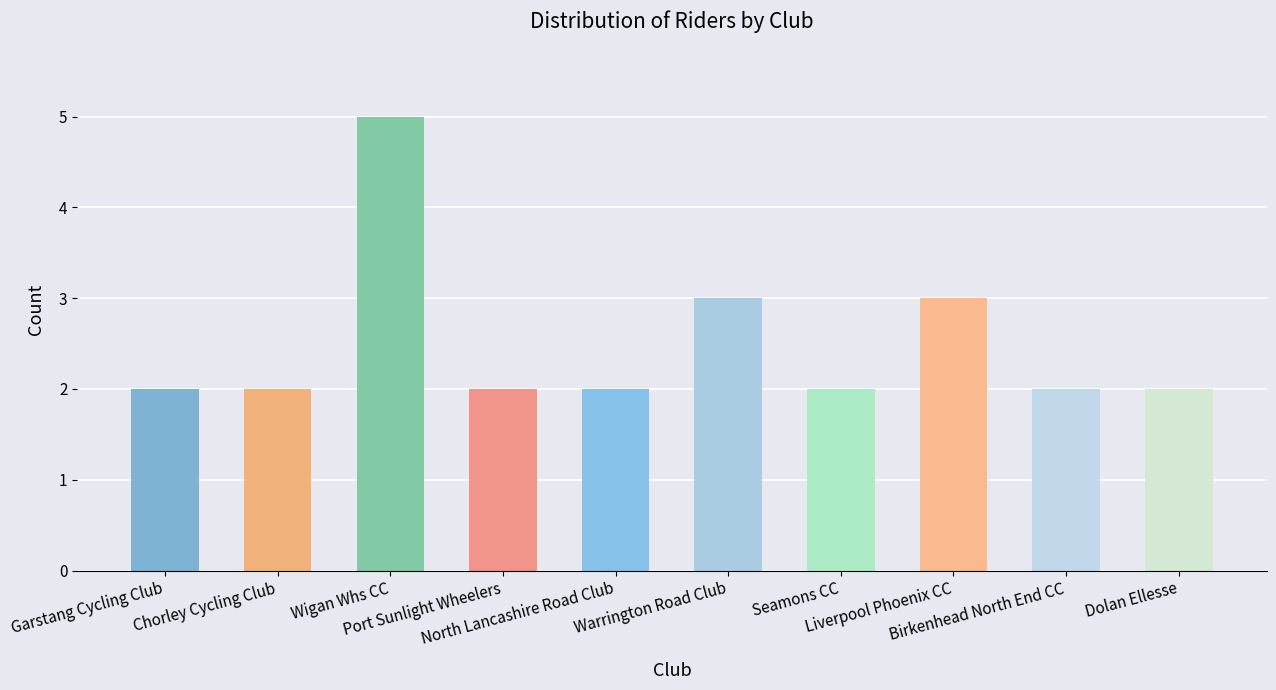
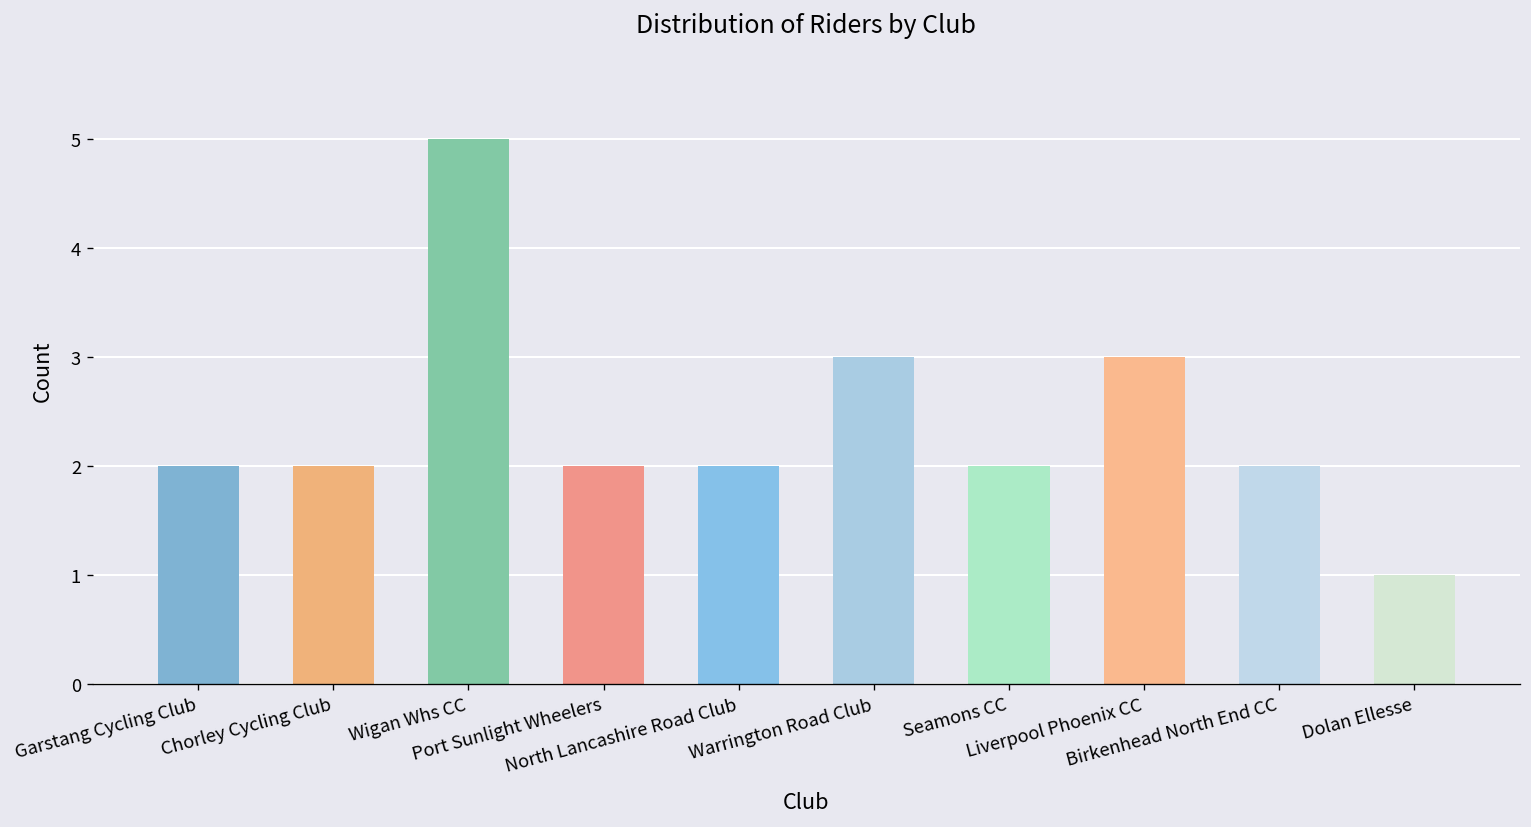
  {
    "Garstang Cycling Club": 2,
    "Chorley Cycling Club": 2,
    "Wigan Whs CC": 5,
    "Port Sunlight Wheelers": 2,
    "North Lancashire Road Club": 2,
    "Warrington Road Club": 3,
    "Seamons CC": 2,
    "Liverpool Phoenix CC": 3,
    "Birkenhead North End CC": 2,
-   "Dolan Ellesse": 2
+   "Dolan Ellesse": 1
  }
